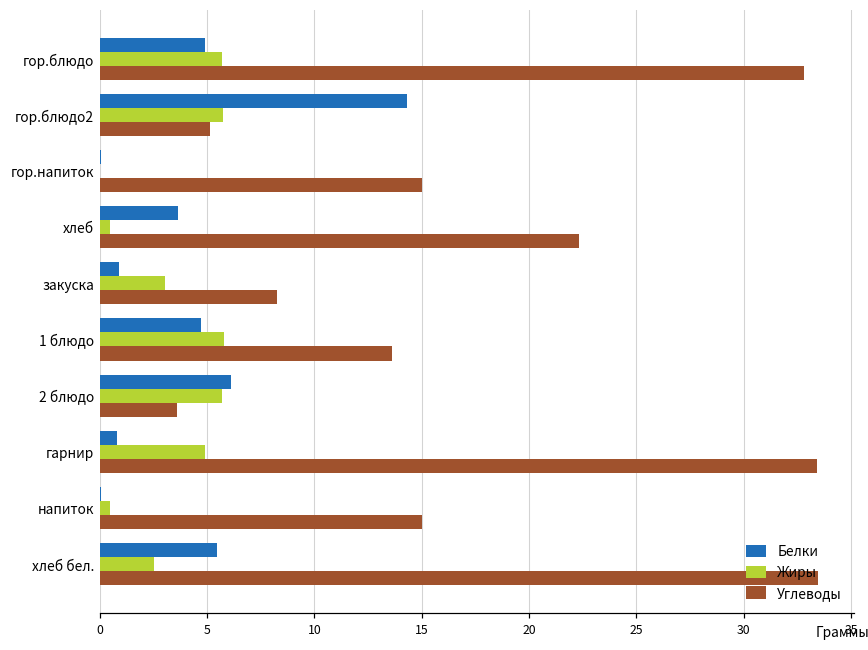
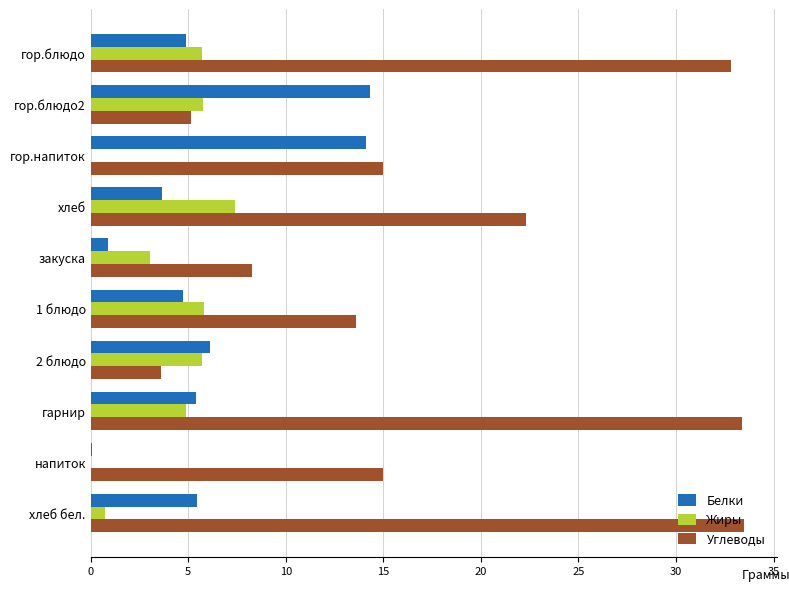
  {
    "Белки": {
      "гор.блюдо": 4.9,
      "гор.блюдо2": 14.3,
-     "гор.напиток": 0.1,
+     "гор.напиток": 14.1,
      "хлеб": 3.6,
      "закуска": 0.9,
      "1 блюдо": 4.7,
      "2 блюдо": 6.1,
-     "гарнир": 0.8,
+     "гарнир": 5.4,
      "хлеб бел.": 5.5
    },
    "Жиры": {
      "гор.блюдо": 5.7,
      "гор.блюдо2": 5.7,
-     "хлеб": 0.5,
+     "хлеб": 7.4,
      "закуска": 3.1,
      "1 блюдо": 5.8,
      "2 блюдо": 5.7,
      "гарнир": 4.9,
-     "напиток": 0.5,
-     "хлеб бел.": 2.5
+     "напиток": 0.0,
+     "хлеб бел.": 0.7
    },
    "Углеводы": {
      "гор.блюдо": 32.8,
      "гор.блюдо2": 5.2,
      "гор.напиток": 15.0,
      "хлеб": 22.3,
      "закуска": 8.3,
      "1 блюдо": 13.6,
      "2 блюдо": 3.6,
      "гарнир": 33.4,
      "напиток": 15.0,
      "хлеб бел.": 33.5
    }
  }
